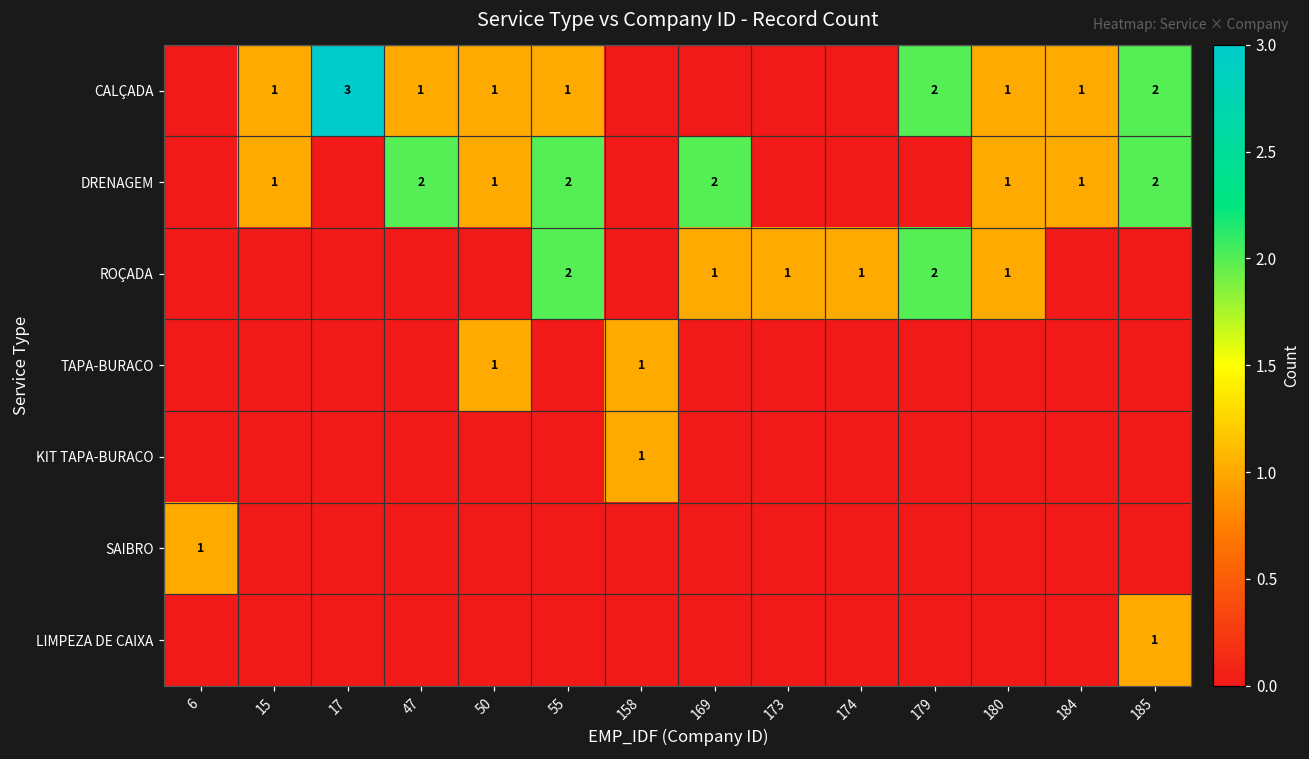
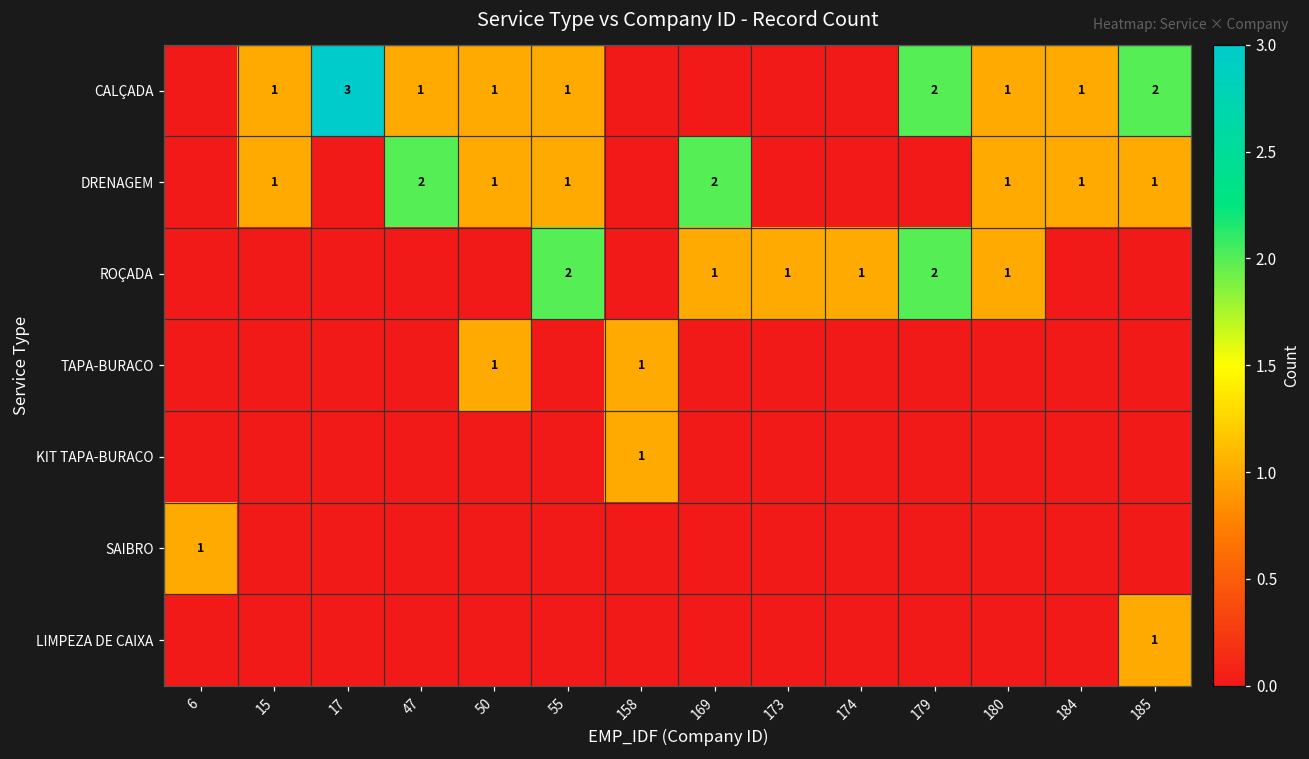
  {
    "CALÇADA": {
      "15": 1,
      "17": 3,
      "47": 1,
      "50": 1,
      "55": 1,
      "179": 2,
      "180": 1,
      "184": 1,
      "185": 2
    },
    "DRENAGEM": {
      "15": 1,
      "47": 2,
      "50": 1,
-     "55": 2,
+     "55": 1,
      "169": 2,
      "180": 1,
      "184": 1,
-     "185": 2
+     "185": 1
    },
    "ROÇADA": {
      "55": 2,
      "169": 1,
      "173": 1,
      "174": 1,
      "179": 2,
      "180": 1
    },
    "TAPA-BURACO": {
      "50": 1,
      "158": 1
    },
    "KIT TAPA-BURACO": {
      "158": 1
    },
    "SAIBRO": {
      "6": 1
    },
    "LIMPEZA DE CAIXA": {
      "185": 1
    }
  }
